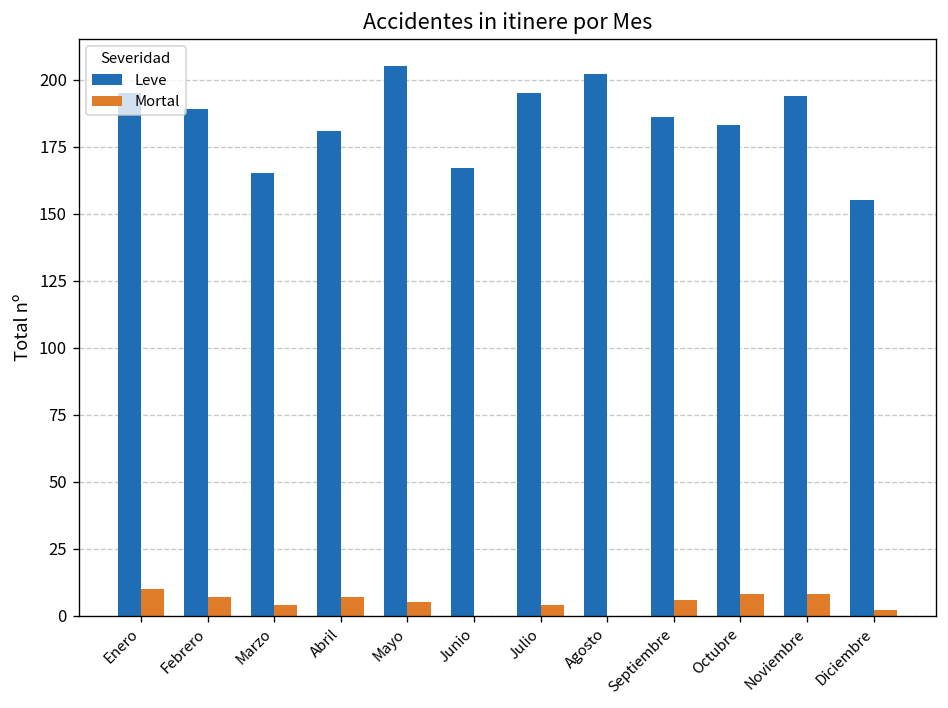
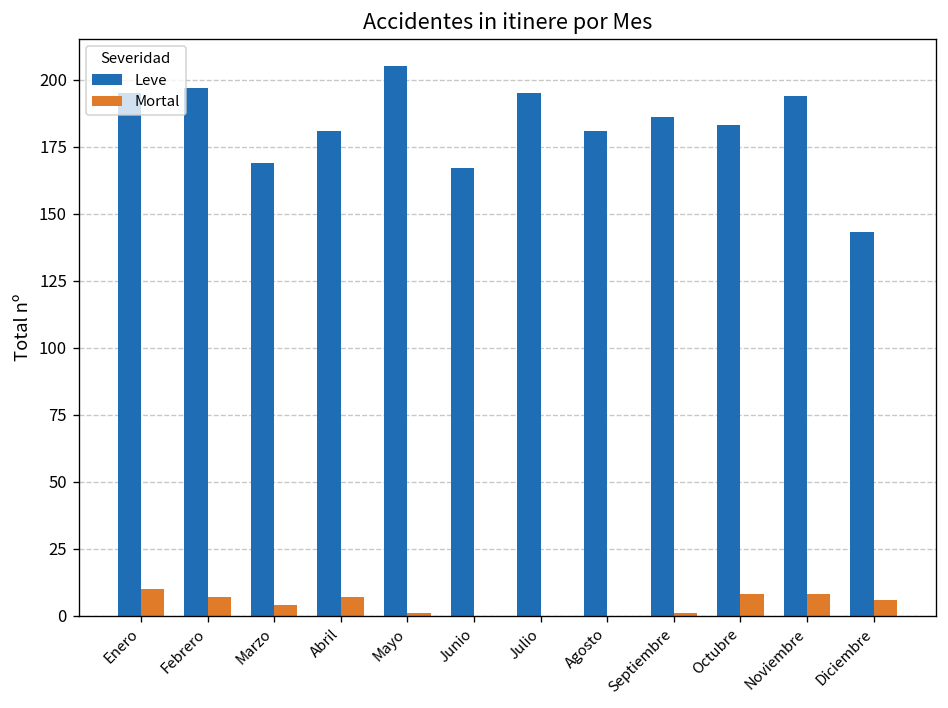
  {
    "Leve": {
-     "Febrero": 189,
-     "Marzo": 165,
+     "Febrero": 197,
+     "Marzo": 169,
      "Abril": 181,
      "Mayo": 205,
      "Junio": 167,
      "Julio": 195,
-     "Agosto": 202,
+     "Agosto": 181,
      "Septiembre": 186,
      "Octubre": 183,
      "Noviembre": 194,
-     "Diciembre": 155
+     "Diciembre": 143
    },
    "Mortal": {
      "Enero": 10,
      "Febrero": 7,
      "Marzo": 4,
      "Abril": 7,
-     "Mayo": 5,
+     "Mayo": 1,
      "Junio": 0,
-     "Julio": 4,
+     "Julio": 0,
      "Agosto": 0,
-     "Septiembre": 6,
+     "Septiembre": 1,
      "Octubre": 8,
      "Noviembre": 8,
-     "Diciembre": 2
+     "Diciembre": 6
    }
  }
